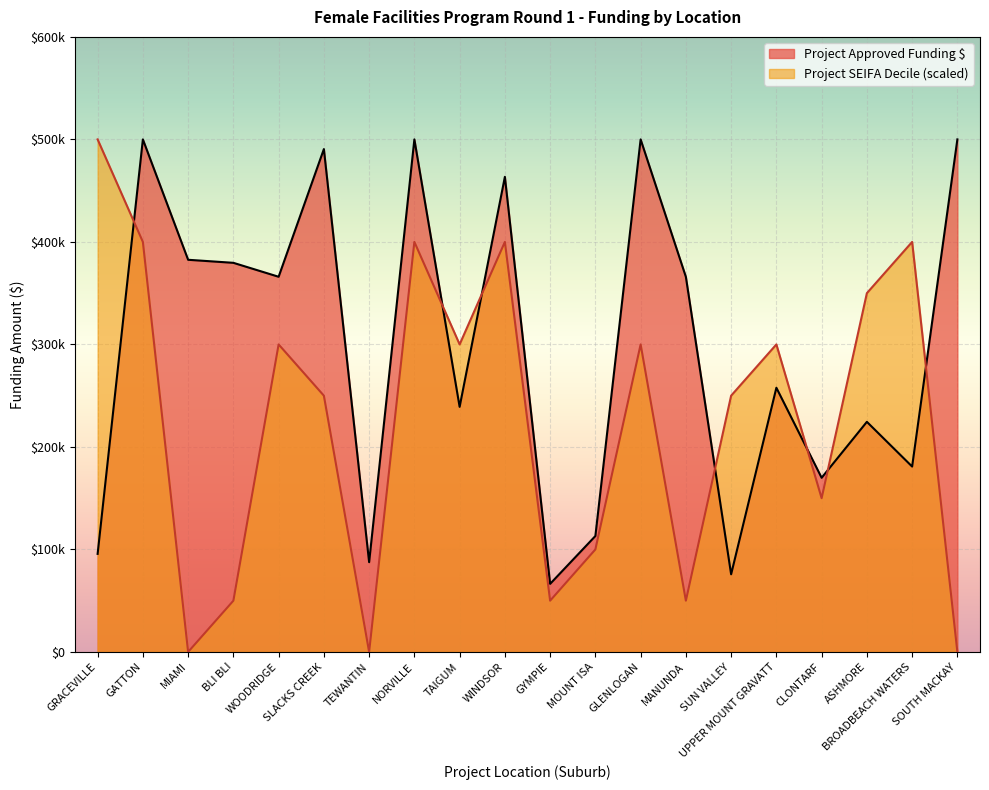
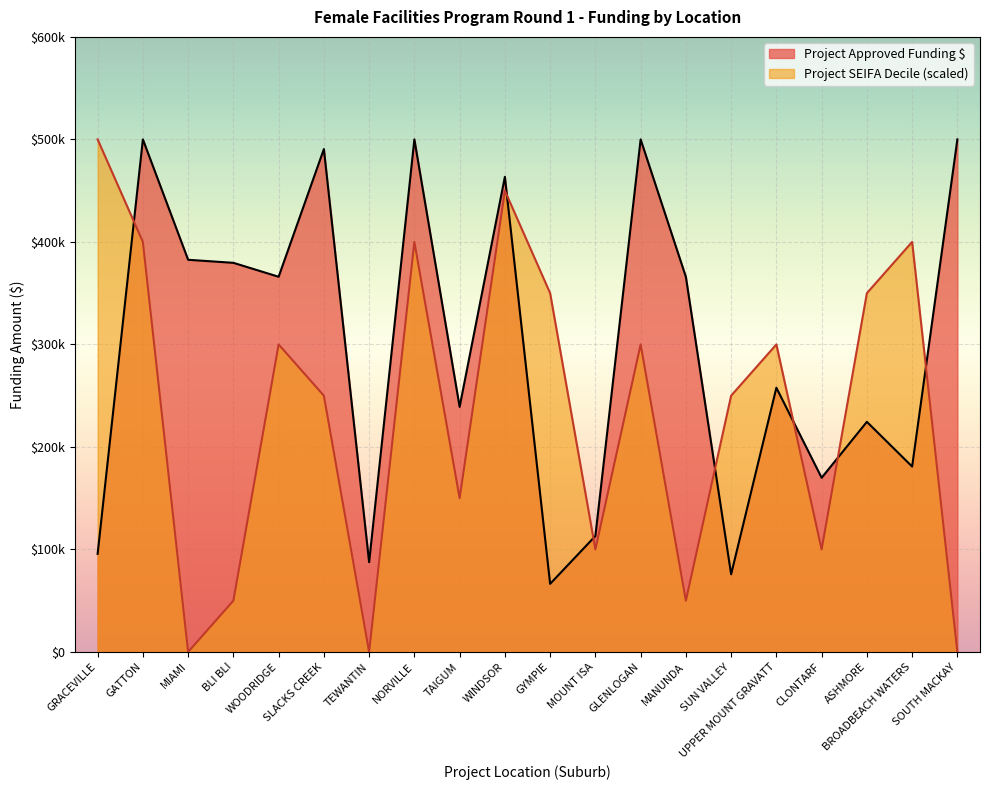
  {
    "Project Approved Funding $": {
      "GRACEVILLE": "$96000",
      "GATTON": "$500000",
      "MIAMI": "$383000",
      "BLI BLI": "$380000",
      "WOODRIDGE": "$366000",
      "SLACKS CREEK": "$491000",
      "TEWANTIN": "$88000",
      "NORVILLE": "$500000",
      "TAIGUM": "$239000",
      "WINDSOR": "$463000",
      "GYMPIE": "$66000",
      "MOUNT ISA": "$113000",
      "GLENLOGAN": "$500000",
      "MANUNDA": "$366000",
      "SUN VALLEY": "$76000",
      "UPPER MOUNT GRAVATT": "$258000",
      "CLONTARF": "$170000",
      "ASHMORE": "$224000",
      "BROADBEACH WATERS": "$181000",
      "SOUTH MACKAY": "$500000"
    },
    "Project SEIFA Decile (scaled)": {
      "GRACEVILLE": "$500000",
      "GATTON": "$400000",
      "MIAMI": "$0",
      "BLI BLI": "$50000",
      "WOODRIDGE": "$300000",
      "SLACKS CREEK": "$250000",
      "TEWANTIN": "$0",
      "NORVILLE": "$400000",
-     "TAIGUM": "$300000",
-     "WINDSOR": "$400000",
-     "GYMPIE": "$50000",
+     "TAIGUM": "$150000",
+     "WINDSOR": "$450000",
+     "GYMPIE": "$350000",
      "MOUNT ISA": "$100000",
      "GLENLOGAN": "$300000",
      "MANUNDA": "$50000",
      "SUN VALLEY": "$250000",
      "UPPER MOUNT GRAVATT": "$300000",
-     "CLONTARF": "$150000",
+     "CLONTARF": "$100000",
      "ASHMORE": "$350000",
      "BROADBEACH WATERS": "$400000",
      "SOUTH MACKAY": "$0"
    }
  }
